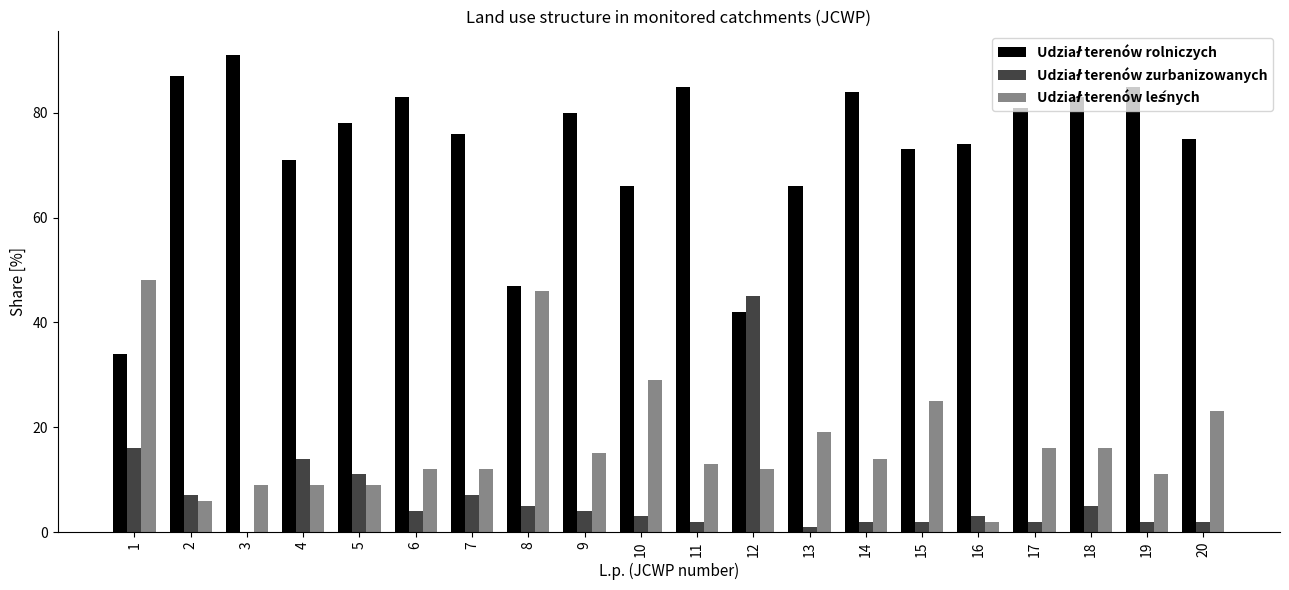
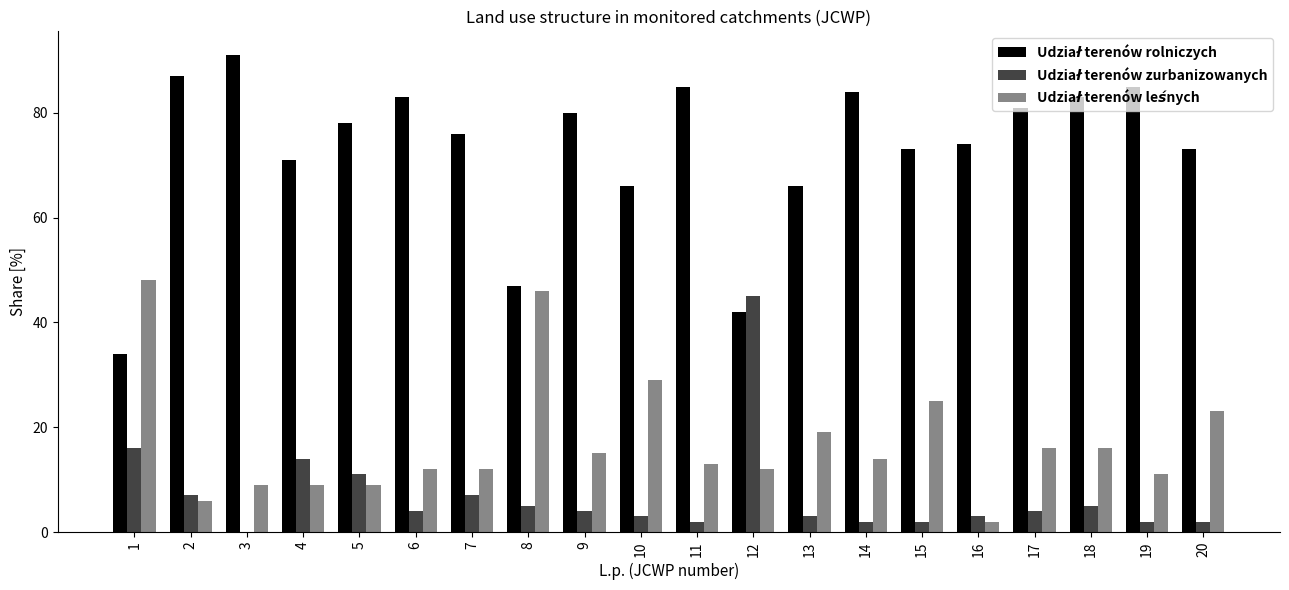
  {
    "Udział terenów rolniczych": {
      "1": 34,
      "2": 87,
      "3": 91,
      "4": 71,
      "5": 78,
      "6": 83,
      "7": 76,
      "8": 47,
      "9": 80,
      "10": 66,
      "11": 85,
      "12": 42,
      "13": 66,
      "14": 84,
      "15": 73,
      "16": 74,
-     "20": 75
+     "20": 73
    },
    "Udział terenów zurbanizowanych": {
      "1": 16,
      "2": 7,
      "3": 0,
      "4": 14,
      "5": 11,
      "6": 4,
      "7": 7,
      "8": 5,
      "9": 4,
      "10": 3,
      "11": 2,
      "12": 45,
-     "13": 1,
+     "13": 3,
      "14": 2,
      "15": 2,
      "16": 3,
-     "17": 2,
+     "17": 4,
      "18": 5,
      "19": 2,
      "20": 2
    },
    "Udział terenów leśnych": {
      "1": 48,
      "2": 6,
      "3": 9,
      "4": 9,
      "5": 9,
      "6": 12,
      "7": 12,
      "8": 46,
      "9": 15,
      "10": 29,
      "11": 13,
      "12": 12,
      "13": 19,
      "14": 14,
      "15": 25,
      "16": 2,
      "17": 16,
      "18": 16,
      "19": 11,
      "20": 23
    }
  }
